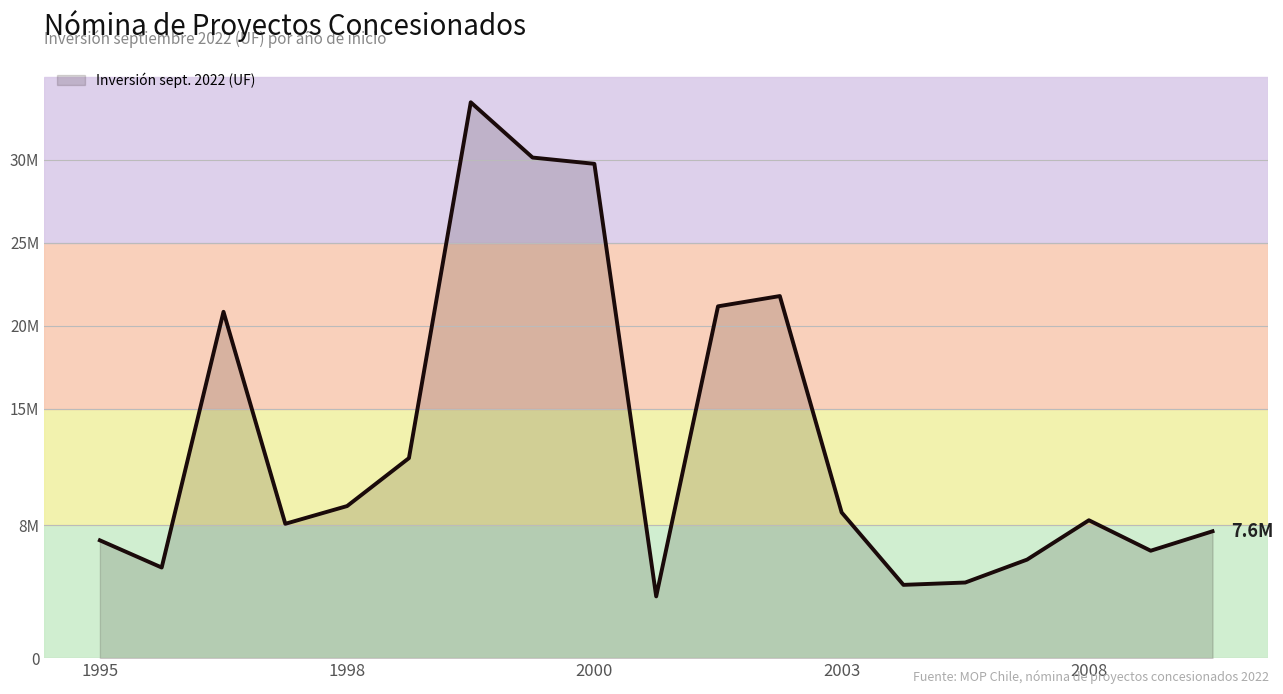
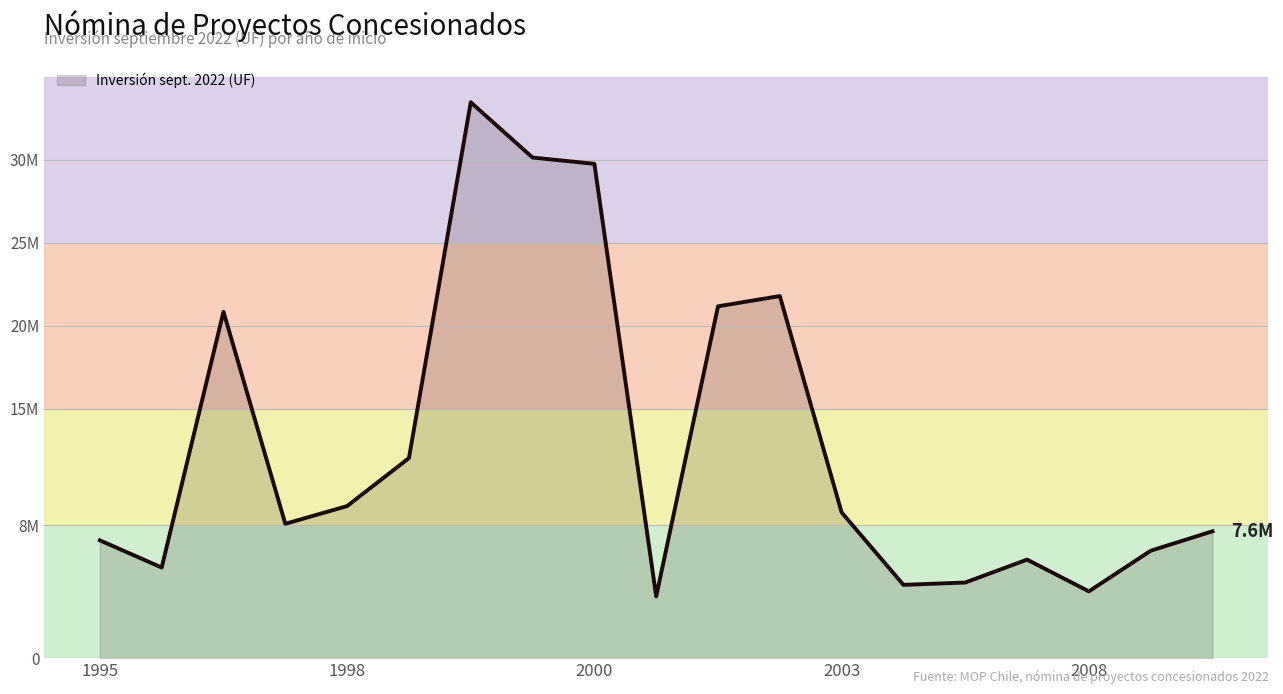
  {
    "1995": 7100000,
    "2000": 29800000,
    "2003": 8800000,
-   "2008": 8300000
+   "2008": 4000000
  }
